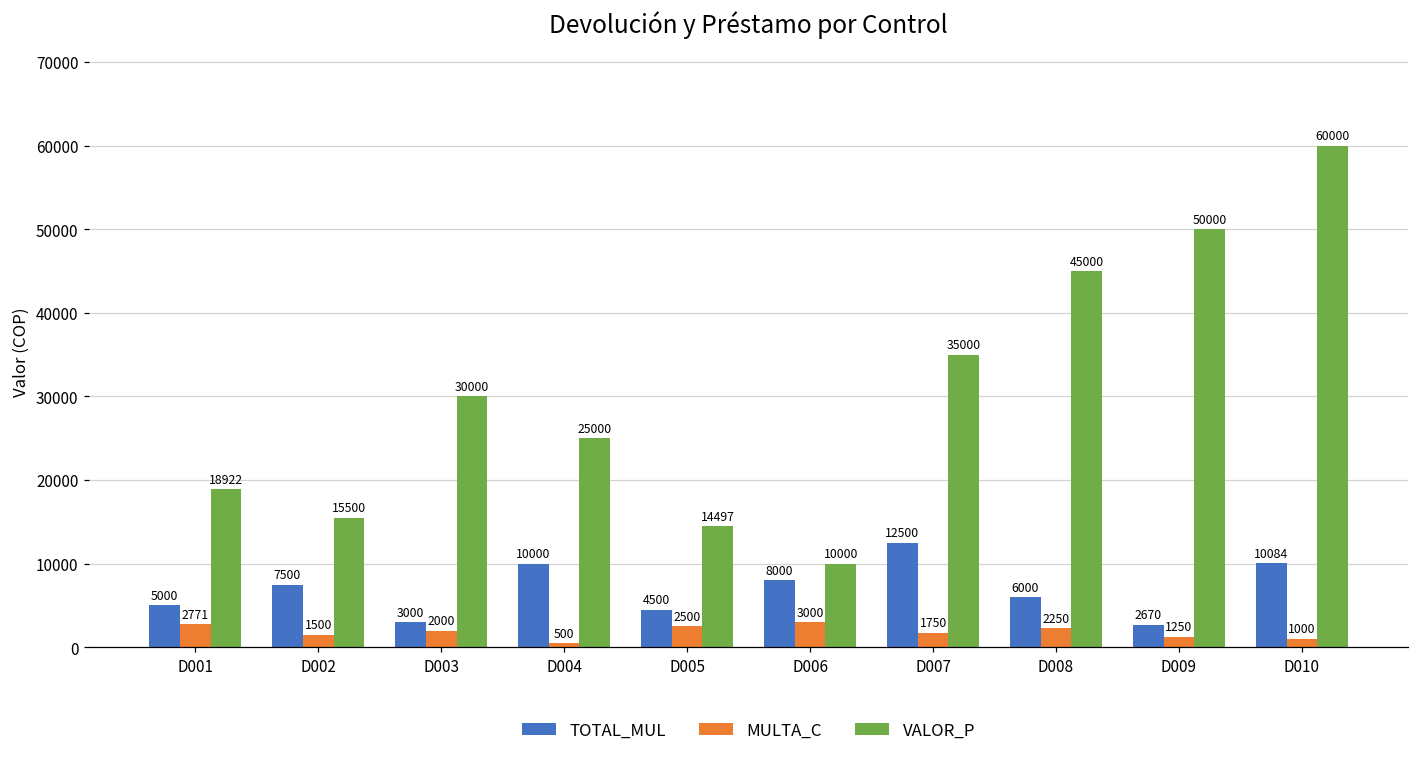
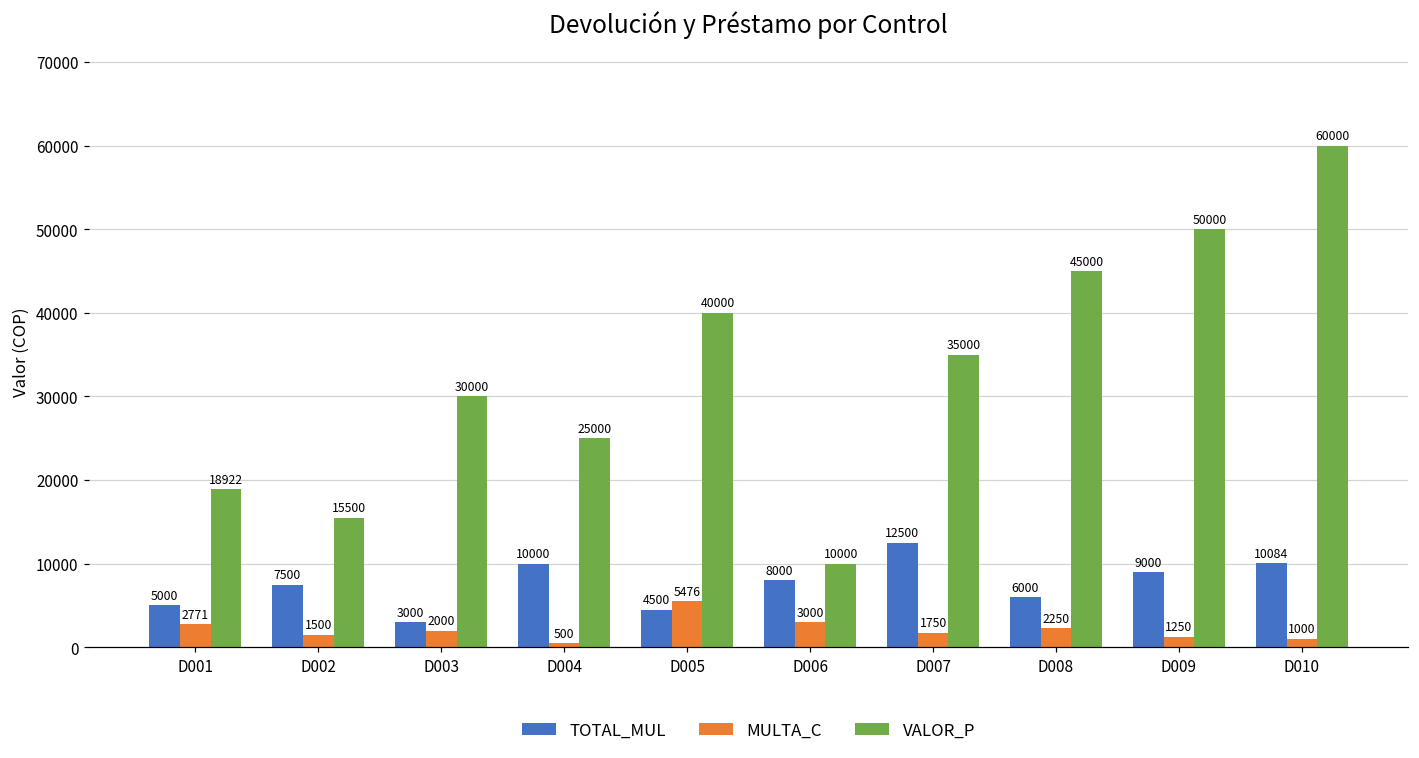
  {
    "TOTAL_MUL": {
      "D001": 5000,
      "D002": 7500,
      "D003": 3000,
      "D004": 10000,
      "D005": 4500,
      "D006": 8000,
      "D007": 12500,
      "D008": 6000,
-     "D009": 2670,
+     "D009": 9000,
      "D010": 10084
    },
    "MULTA_C": {
      "D001": 2771,
      "D002": 1500,
      "D003": 2000,
      "D004": 500,
-     "D005": 2500,
+     "D005": 5476,
      "D006": 3000,
      "D007": 1750,
      "D008": 2250,
      "D009": 1250,
      "D010": 1000
    },
    "VALOR_P": {
      "D001": 18922,
      "D002": 15500,
      "D003": 30000,
      "D004": 25000,
-     "D005": 14497,
+     "D005": 40000,
      "D006": 10000,
      "D007": 35000,
      "D008": 45000,
      "D009": 50000,
      "D010": 60000
    }
  }
